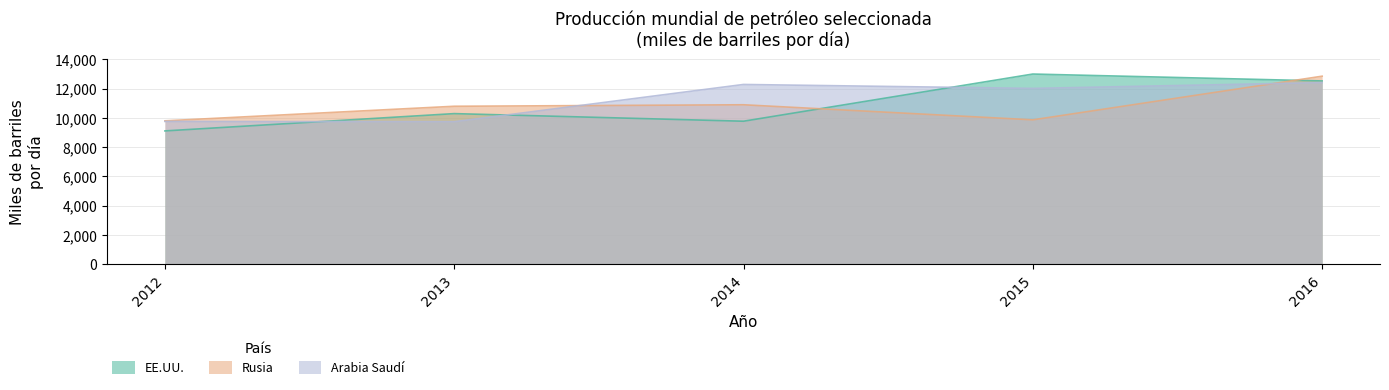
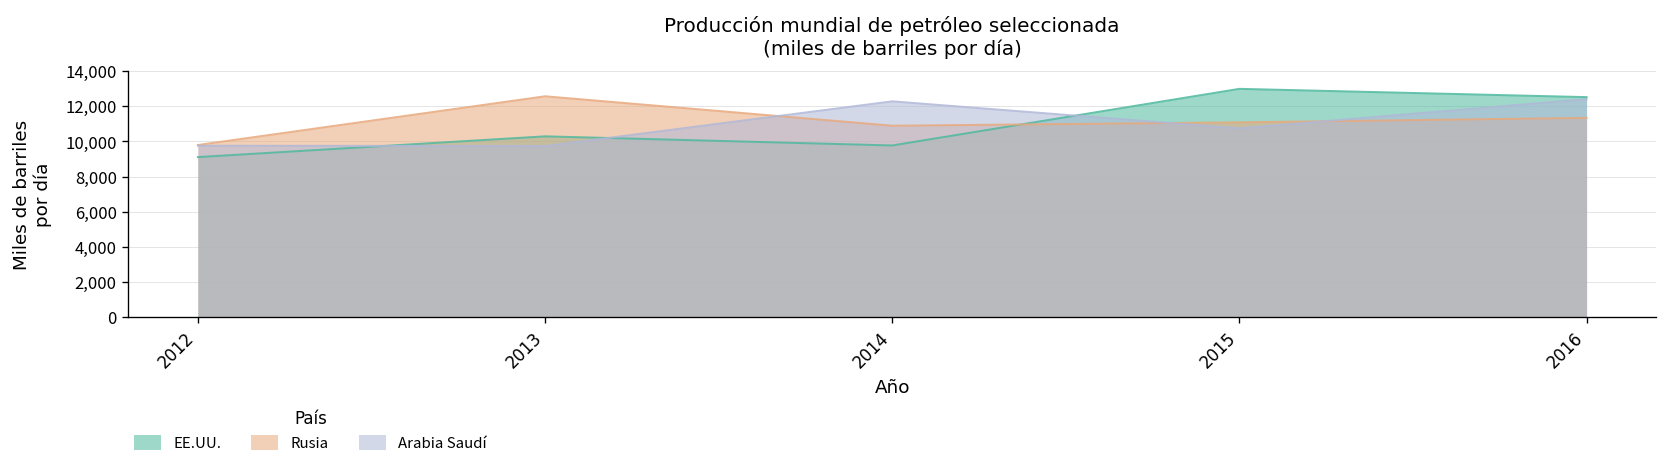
  {
    "EE.UU.": {
      "2012": "9,100",
      "2013": "10,300",
      "2014": "9,800",
      "2015": "13,000"
    },
    "Rusia": {
-     "2013": "10,800",
+     "2013": "12,600",
      "2014": "10,900",
-     "2015": "9,900",
-     "2016": "12,800"
+     "2015": "11,100",
+     "2016": "11,300"
    },
    "Arabia Saudí": {
      "2013": "9,700",
      "2014": "12,300",
-     "2015": "12,000"
+     "2015": "10,700"
    }
  }
